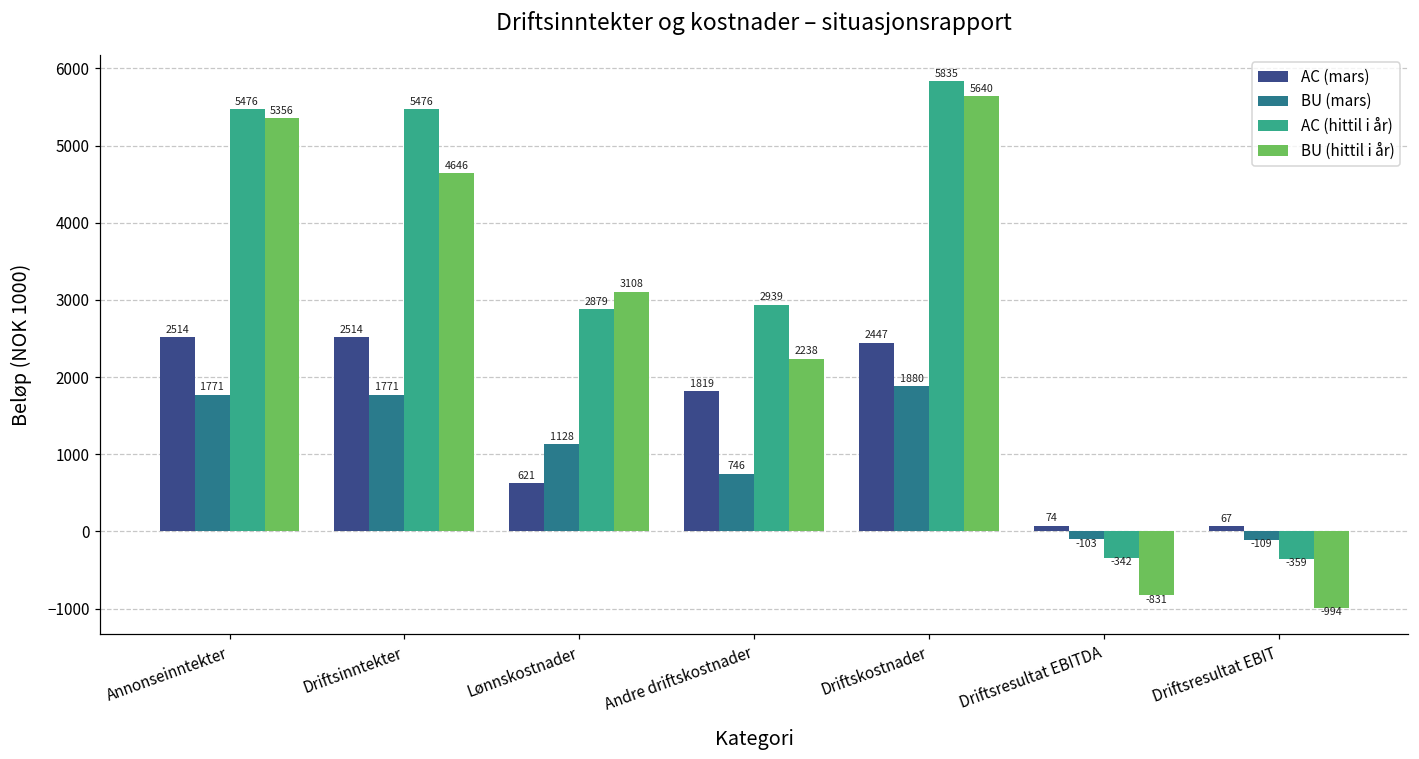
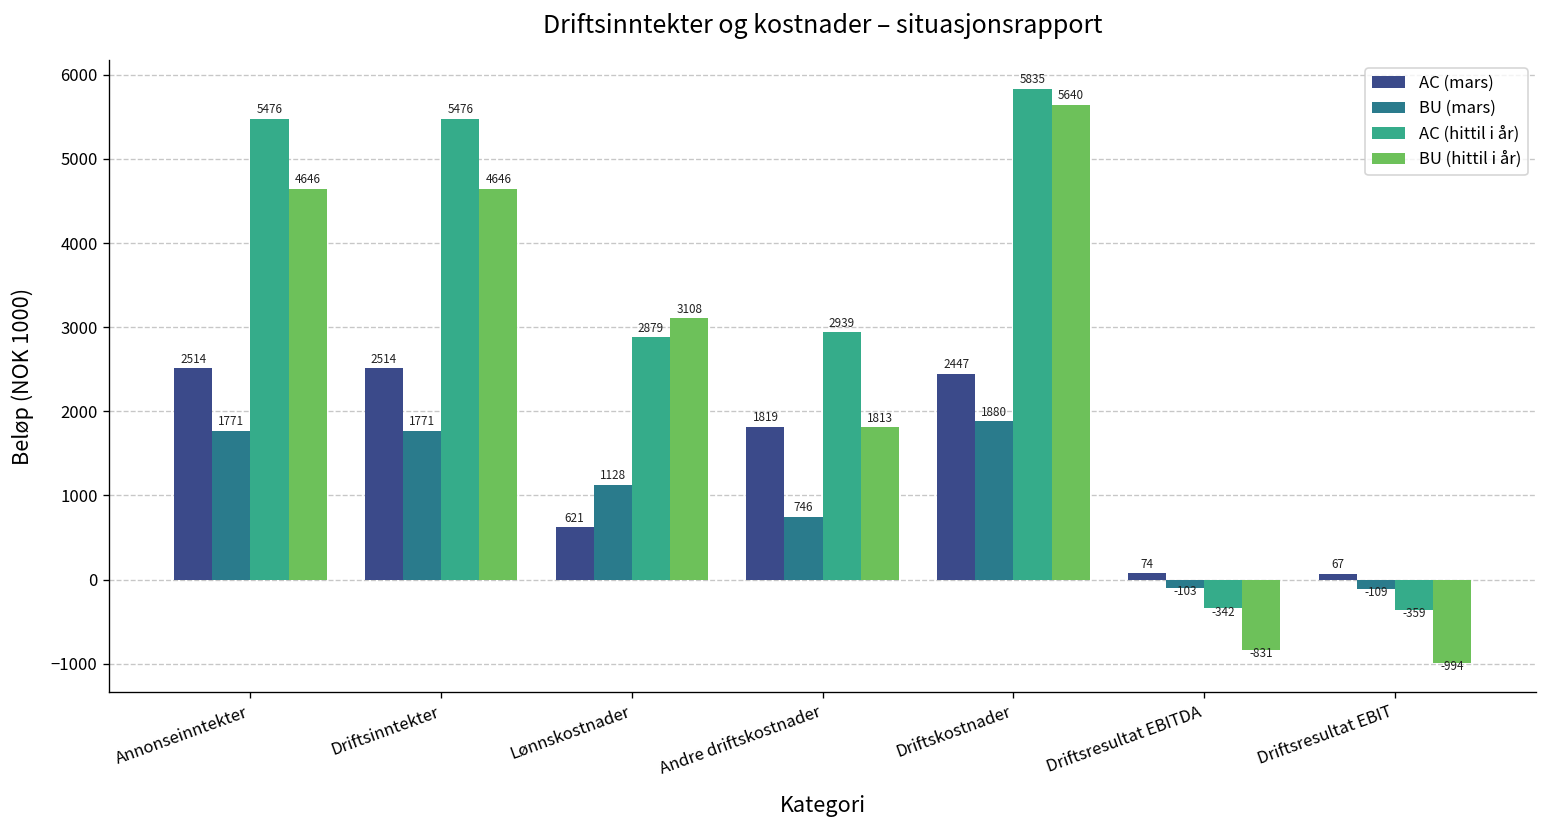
  {
    "BU (hittil i år)": {
-     "Annonseinntekter": 5356,
+     "Annonseinntekter": 4646,
      "Driftsinntekter": 4646,
      "Lønnskostnader": 3108,
-     "Andre driftskostnader": 2238,
+     "Andre driftskostnader": 1813,
      "Driftskostnader": 5640,
      "Driftsresultat EBITDA": -831,
      "Driftsresultat EBIT": -994
    }
  }
